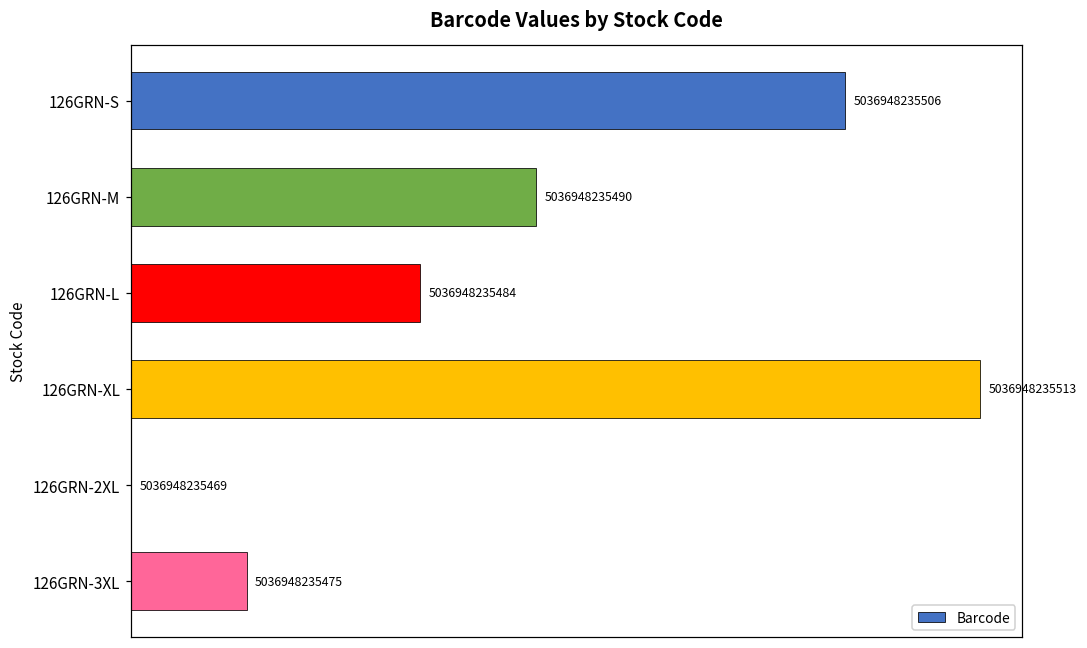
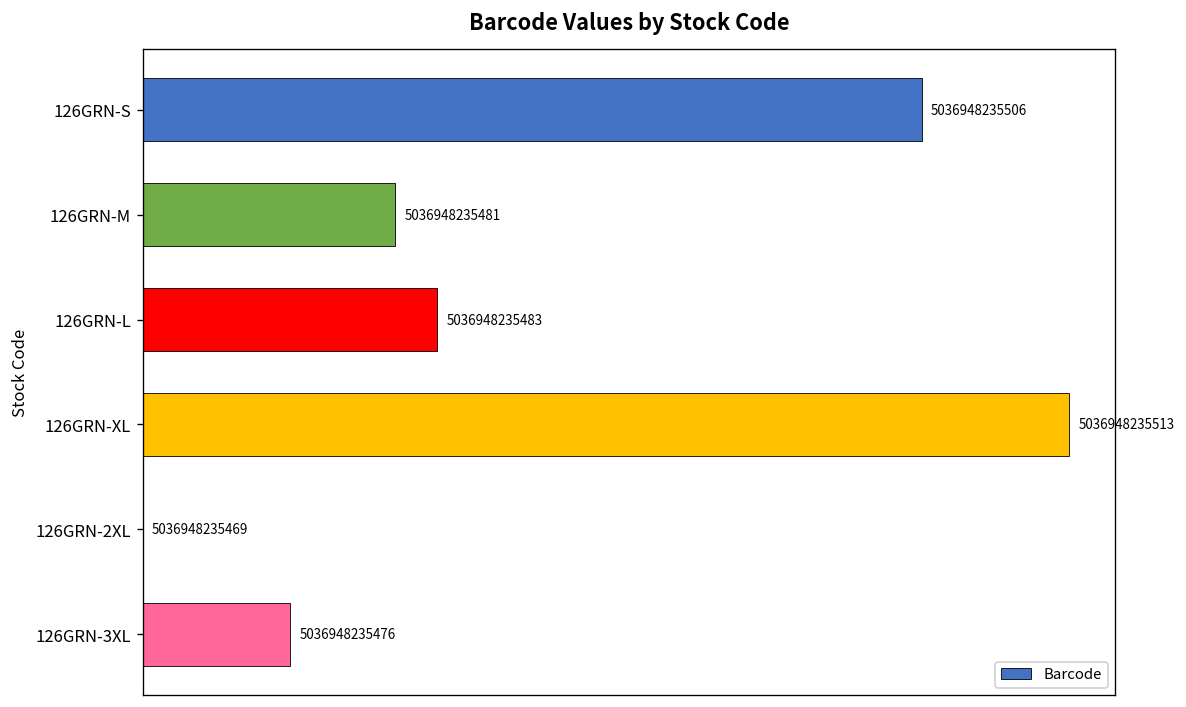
  {
-   "126GRN-M": 5036948235490,
-   "126GRN-L": 5036948235484,
-   "126GRN-3XL": 5036948235475
+   "126GRN-M": 5036948235481,
+   "126GRN-L": 5036948235483,
+   "126GRN-3XL": 5036948235476
  }
